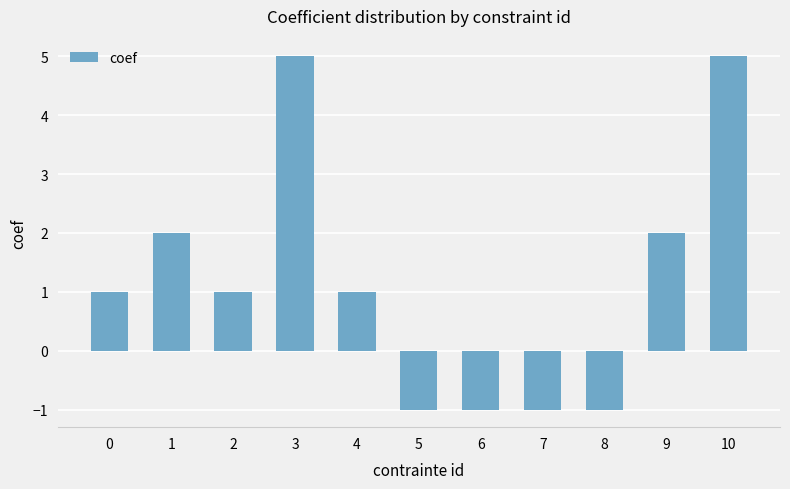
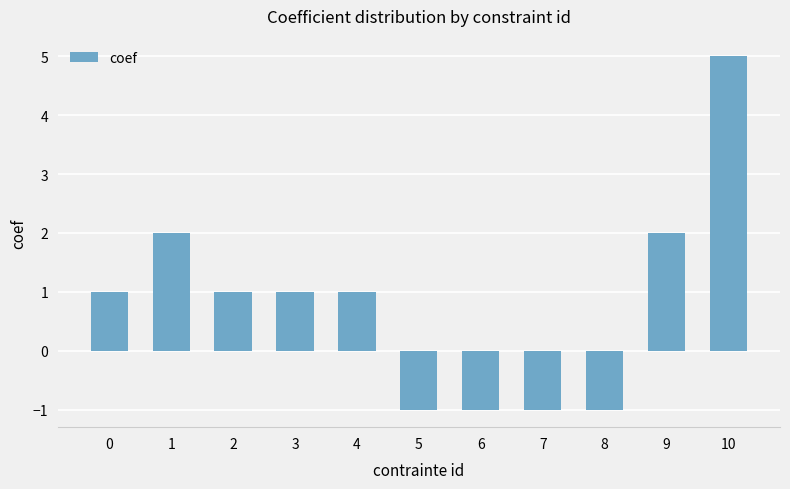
  {
    "0": 1,
    "1": 2,
    "2": 1,
-   "3": 5,
+   "3": 1,
    "4": 1,
    "5": -1,
    "6": -1,
    "7": -1,
    "8": -1,
    "9": 2,
    "10": 5
  }
